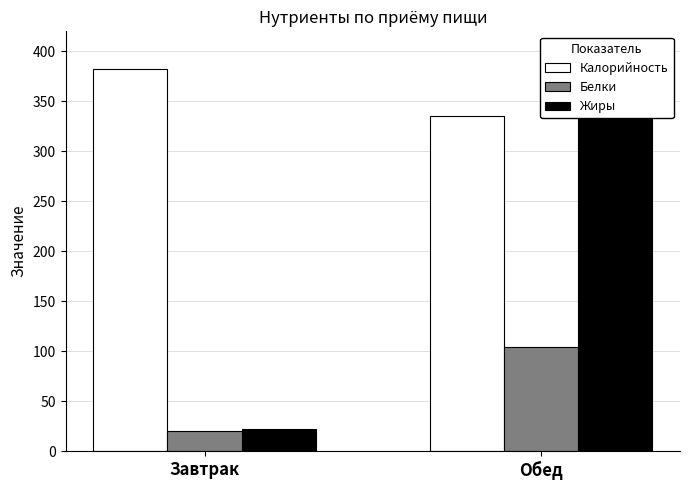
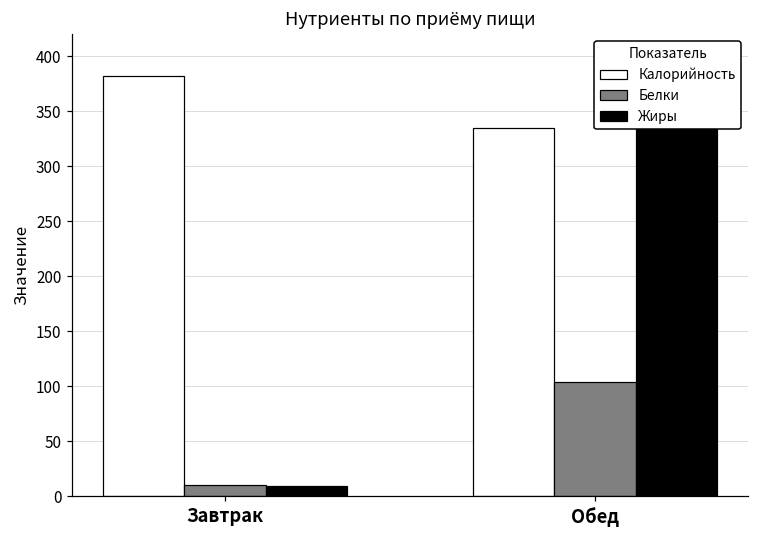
  {
    "Калорийность": {
      "Завтрак": 380,
      "Обед": 340
    },
    "Белки": {
-     "Завтрак": 20,
+     "Завтрак": 10,
      "Обед": 100
    },
    "Жиры": {
-     "Завтрак": 20
+     "Завтрак": 10
    }
  }
